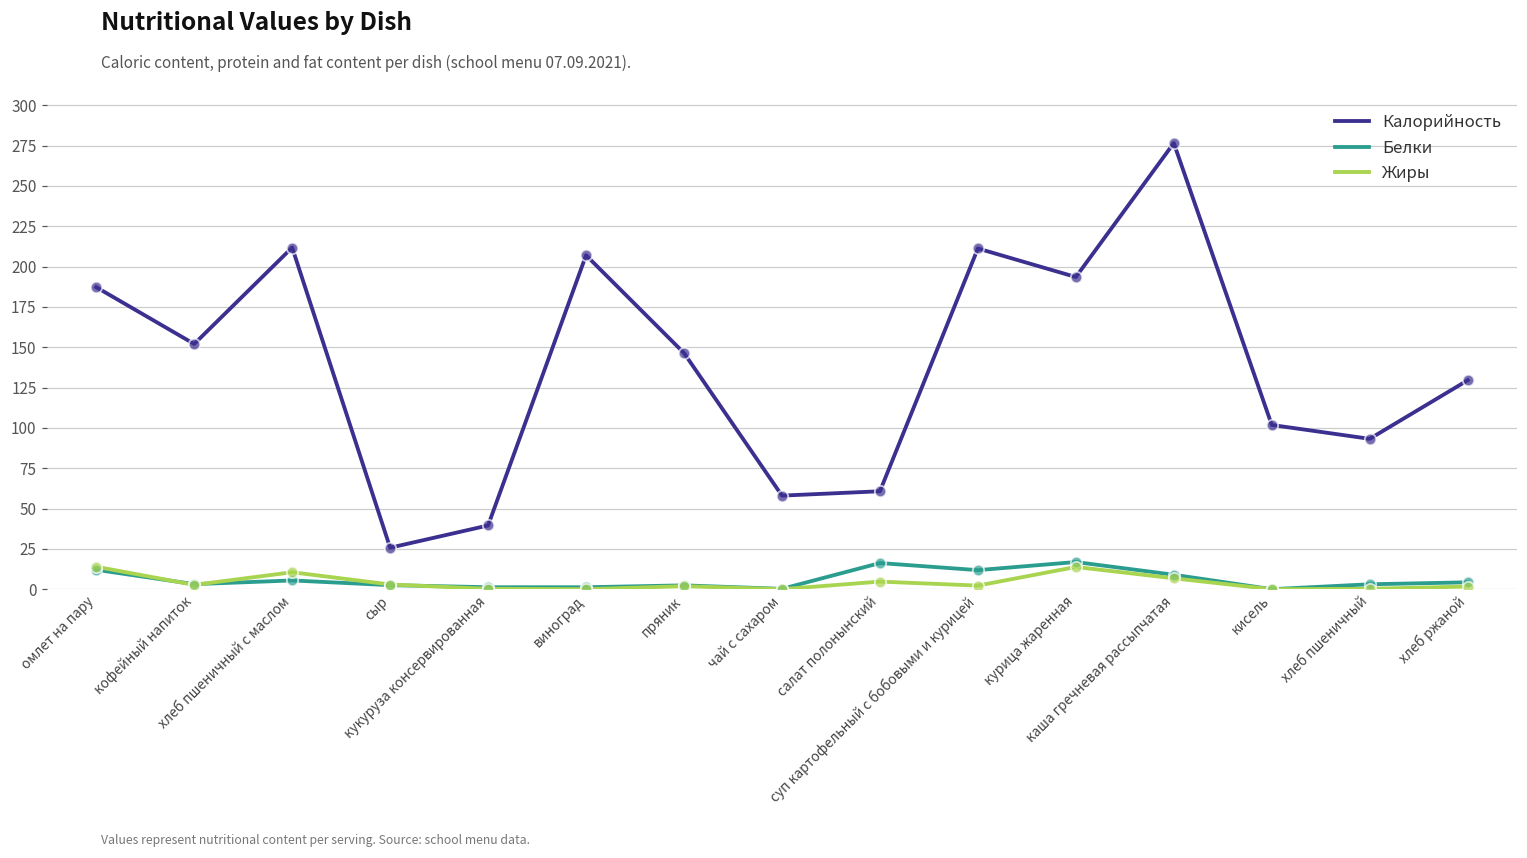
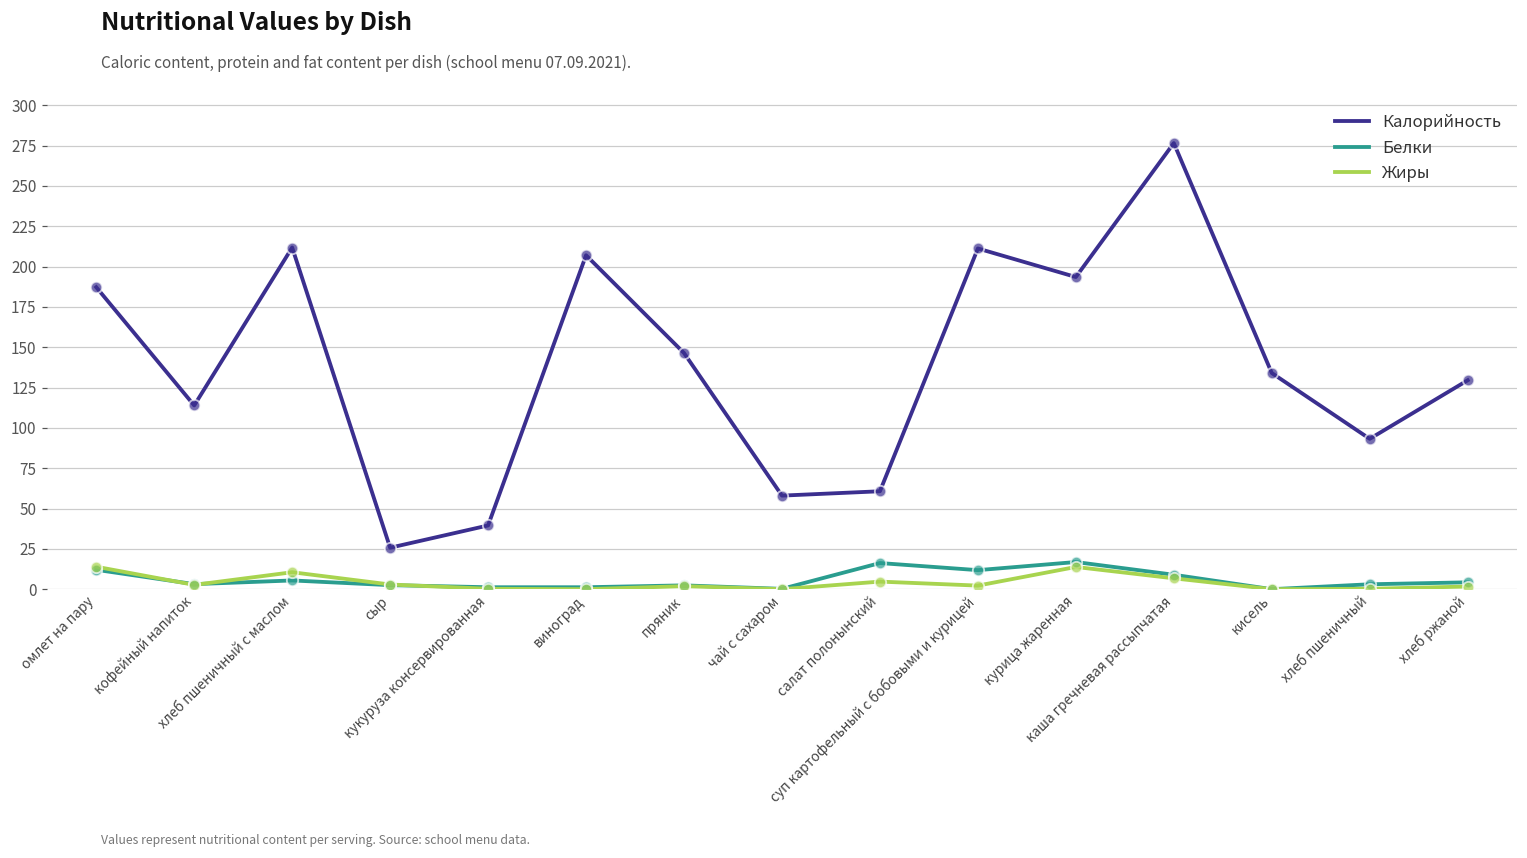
  {
    "Калорийность": {
      "омлет на пару": 187,
-     "кофейный напиток": 152,
+     "кофейный напиток": 114,
      "хлеб пшеничный с маслом": 212,
      "сыр": 26,
      "кукуруза консервированная": 40,
      "виноград": 207,
      "пряник": 146,
      "чай с сахаром": 58,
      "салат полонынский": 61,
      "суп картофельный с бобовыми и курицей": 211,
      "курица жаренная": 194,
      "каша гречневая рассыпчатая": 277,
-     "кисель": 102,
+     "кисель": 134,
      "хлеб пшеничный": 93,
      "хлеб ржаной": 130
    },
    "Белки": {
      "омлет на пару": 12,
      "хлеб пшеничный с маслом": 5,
      "салат полонынский": 16,
      "суп картофельный с бобовыми и курицей": 12,
      "курица жаренная": 17,
      "каша гречневая рассыпчатая": 9,
      "хлеб пшеничный": 3,
      "хлеб ржаной": 4
    },
    "Жиры": {
      "омлет на пару": 14,
      "хлеб пшеничный с маслом": 11,
      "салат полонынский": 5,
      "суп картофельный с бобовыми и курицей": 2,
      "курица жаренная": 14,
      "каша гречневая рассыпчатая": 7,
      "хлеб пшеничный": 0,
      "хлеб ржаной": 2
    }
  }
